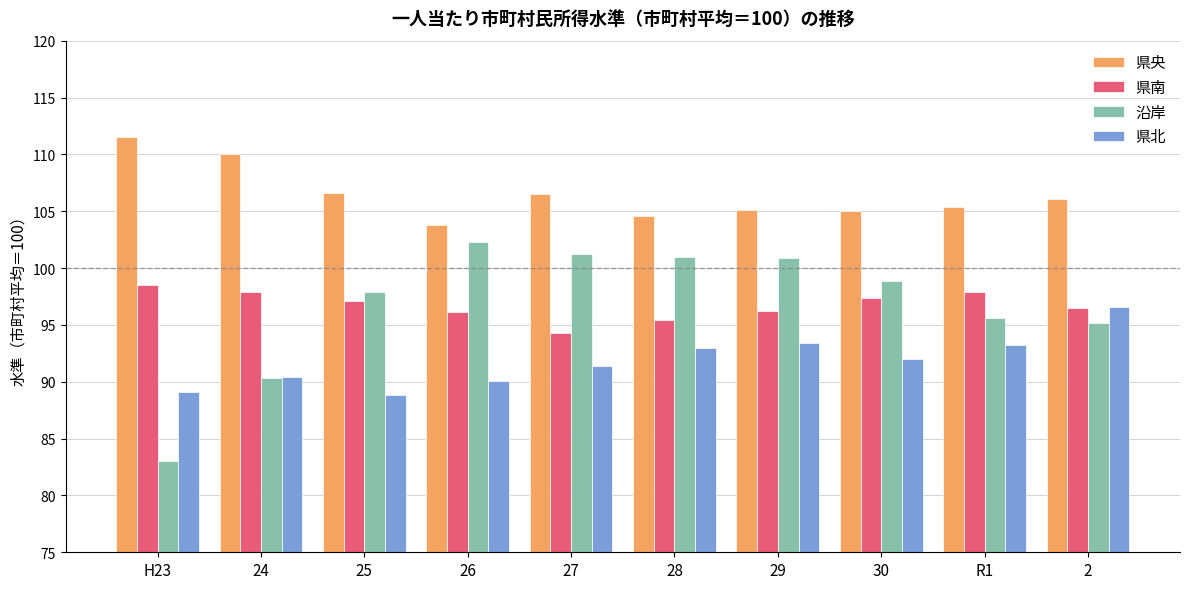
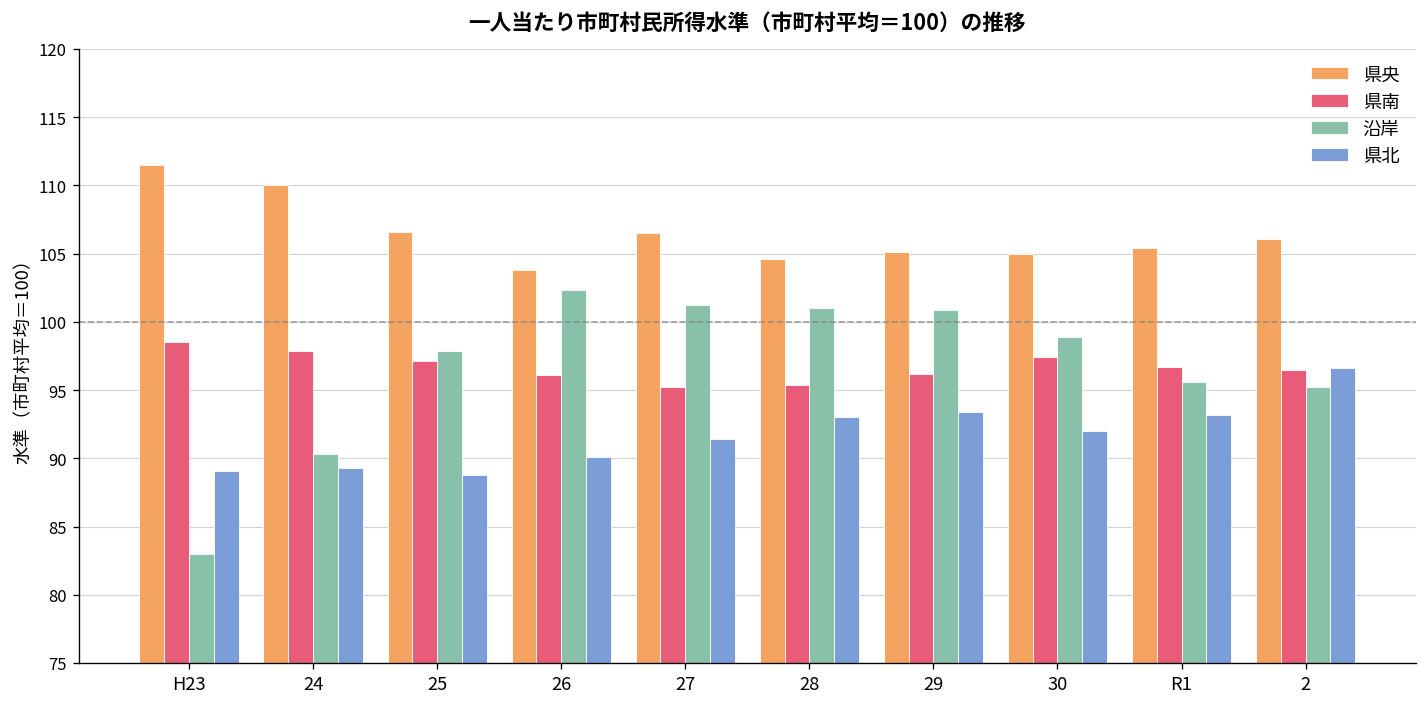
  {
    "県央": {
      "H23": 111.5,
      "24": 110.0,
      "25": 106.6,
      "26": 103.8,
      "27": 106.5,
      "28": 104.6,
      "29": 105.1,
      "30": 105.0,
      "R1": 105.4,
      "2": 106.1
    },
    "県南": {
      "H23": 98.5,
      "24": 97.9,
      "25": 97.1,
      "26": 96.1,
-     "27": 94.3,
+     "27": 95.2,
      "28": 95.4,
      "29": 96.2,
      "30": 97.4,
-     "R1": 97.9,
+     "R1": 96.7,
      "2": 96.5
    },
    "沿岸": {
      "H23": 83.0,
      "24": 90.3,
      "25": 97.9,
      "26": 102.3,
      "27": 101.2,
      "28": 101.0,
      "29": 100.9,
      "30": 98.9,
      "R1": 95.6,
      "2": 95.2
    },
    "県北": {
      "H23": 89.1,
-     "24": 90.4,
+     "24": 89.3,
      "25": 88.8,
      "26": 90.1,
      "27": 91.4,
      "28": 93.0,
      "29": 93.4,
      "30": 92.0,
      "R1": 93.2,
      "2": 96.6
    }
  }
